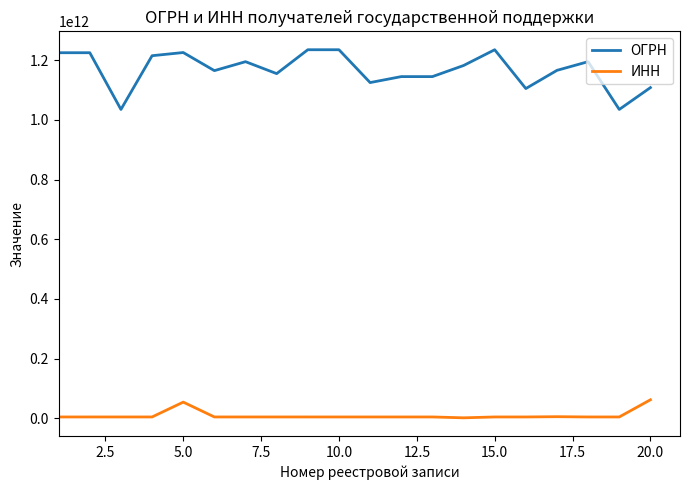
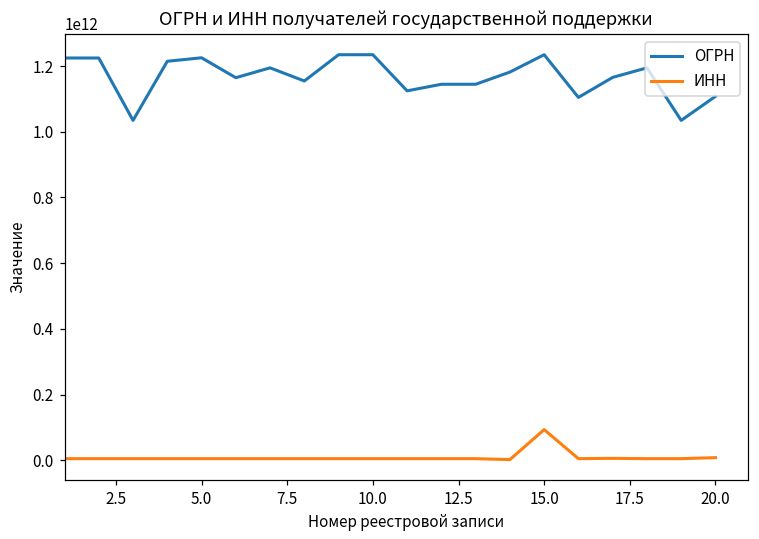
  {
    "ОГРН": {
      "5.0": 1230000000000,
      "10.0": 1230000000000,
      "15.0": 1230000000000,
      "20.0": 1110000000000
    },
    "ИНН": {
-     "5.0": 50000000000,
+     "5.0": 0,
      "10.0": 0,
-     "15.0": 0,
-     "20.0": 60000000000
+     "15.0": 90000000000,
+     "20.0": 10000000000
    }
  }
